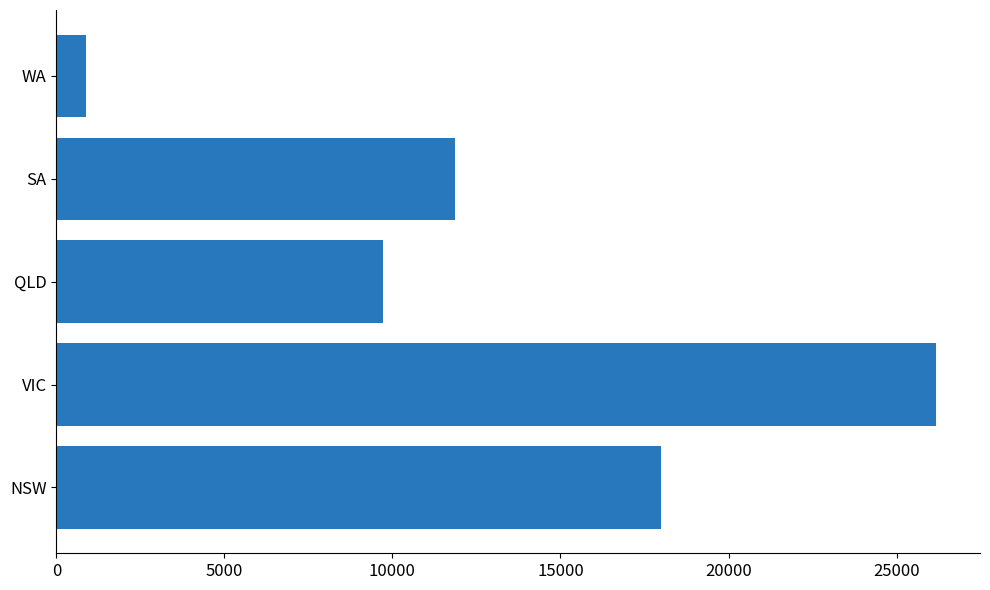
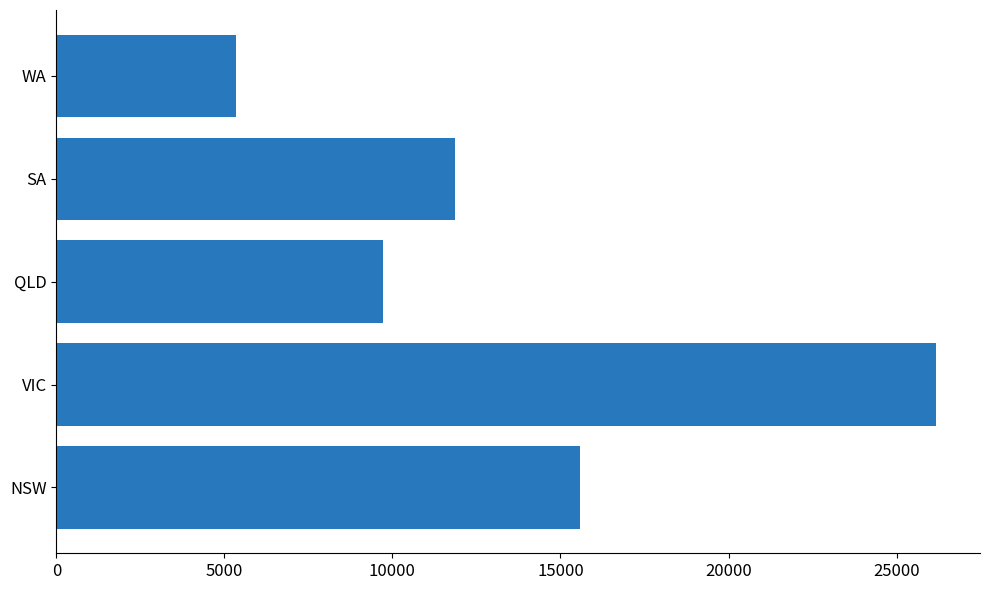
  {
-   "WA": 900,
+   "WA": 5400,
    "SA": 11900,
    "QLD": 9700,
    "VIC": 26200,
-   "NSW": 18000
+   "NSW": 15600
  }
